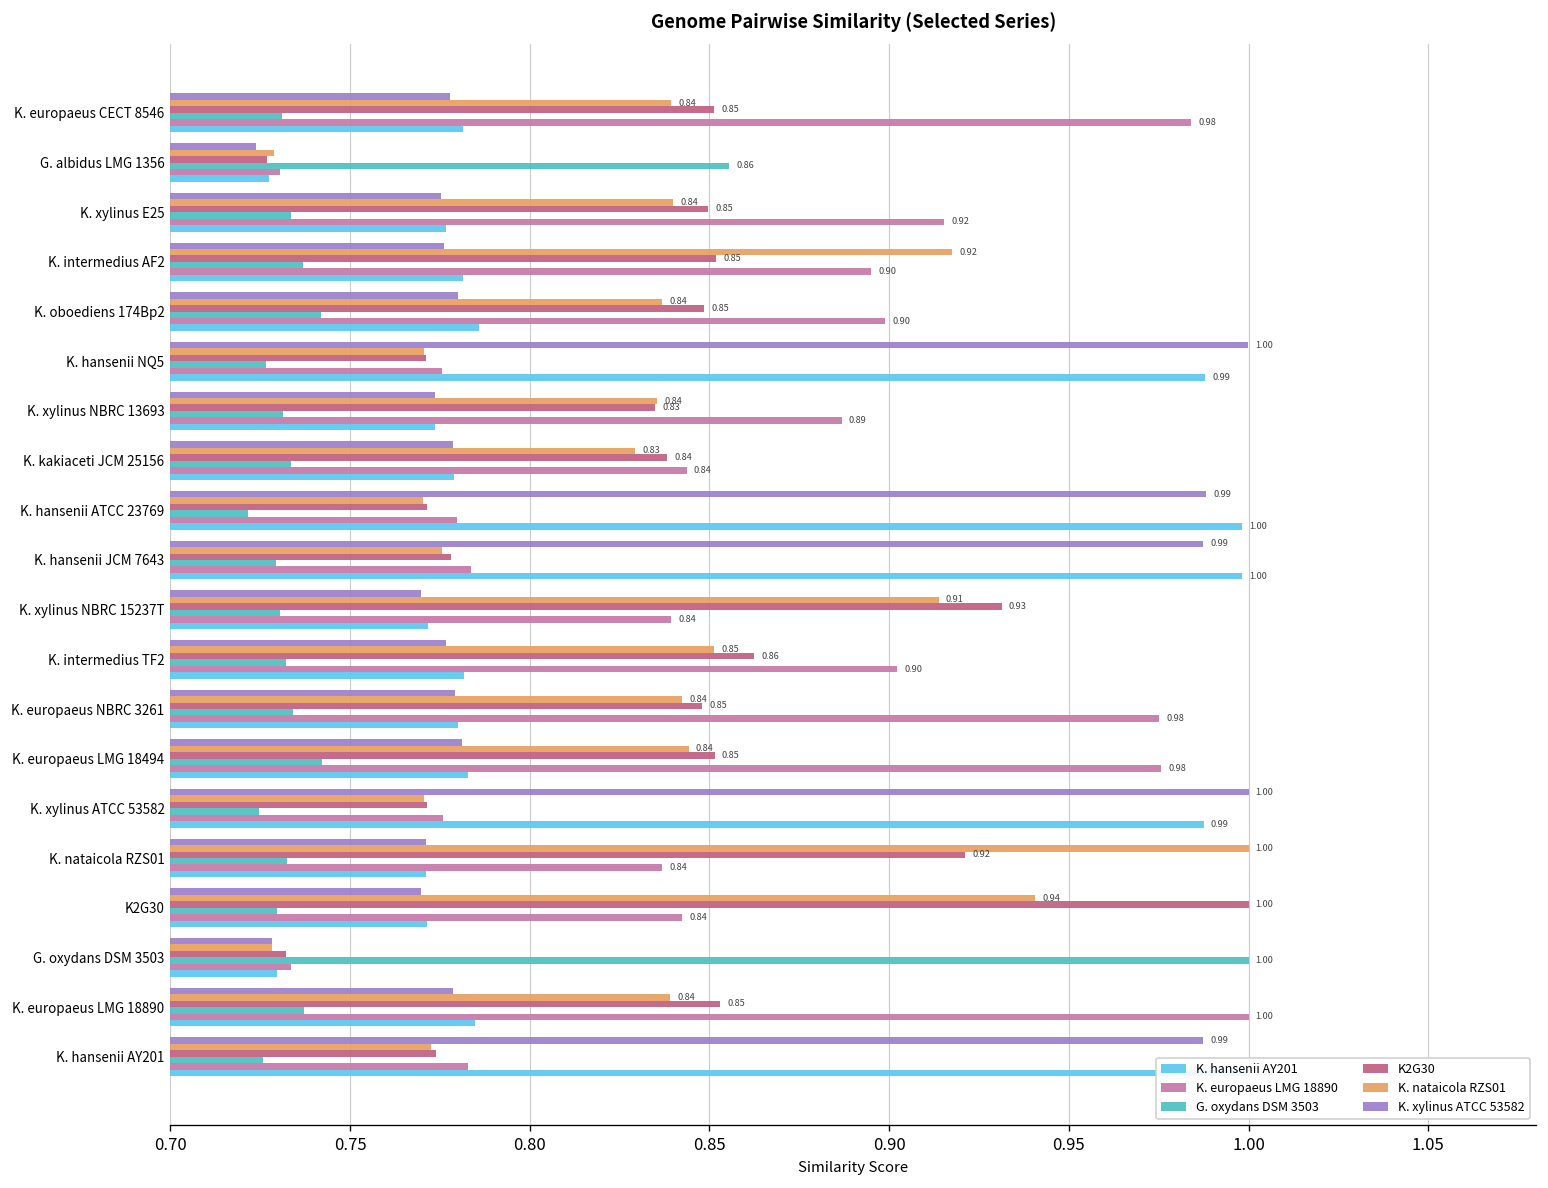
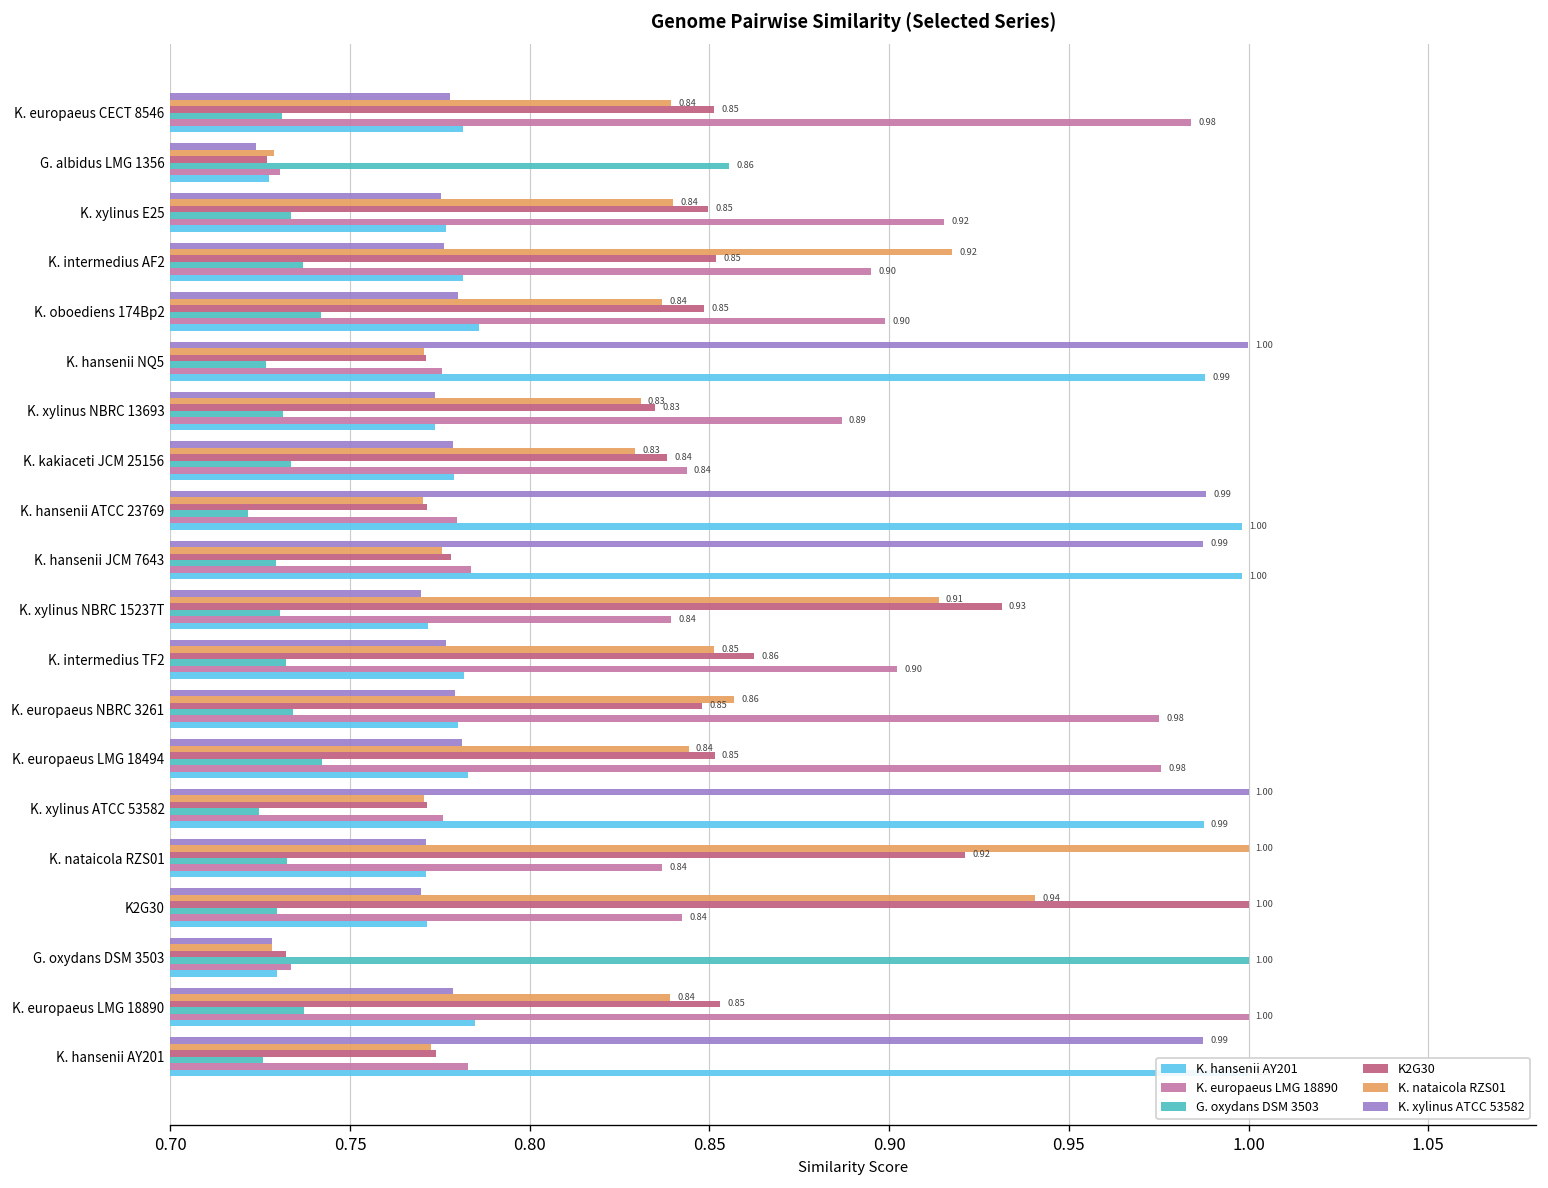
  {
    "K. nataicola RZS01": {
      "K. europaeus CECT 8546": 0.84,
      "K. xylinus E25": 0.84,
      "K. intermedius AF2": 0.92,
      "K. oboediens 174Bp2": 0.84,
-     "K. xylinus NBRC 13693": 0.84,
+     "K. xylinus NBRC 13693": 0.83,
      "K. kakiaceti JCM 25156": 0.83,
      "K. xylinus NBRC 15237T": 0.91,
      "K. intermedius TF2": 0.85,
-     "K. europaeus NBRC 3261": 0.84,
+     "K. europaeus NBRC 3261": 0.86,
      "K. europaeus LMG 18494": 0.84,
      "K. nataicola RZS01": 1.00,
      "K2G30": 0.94,
      "K. europaeus LMG 18890": 0.84
    }
  }
